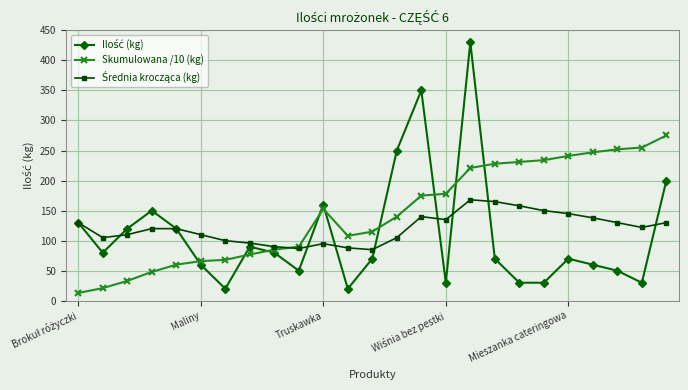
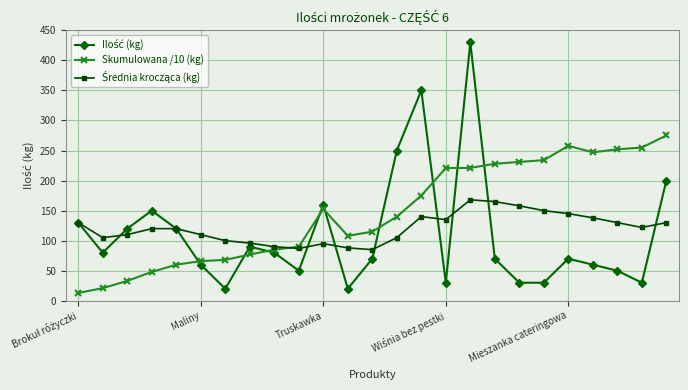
  {
    "Skumulowana /10 (kg)": {
      "Brokuł różyczki": 10,
      "Maliny": 70,
      "Truskawka": 150,
-     "Wiśnia bez pestki": 180,
-     "Mieszanka cateringowa": 240
+     "Wiśnia bez pestki": 220,
+     "Mieszanka cateringowa": 260
    }
  }
